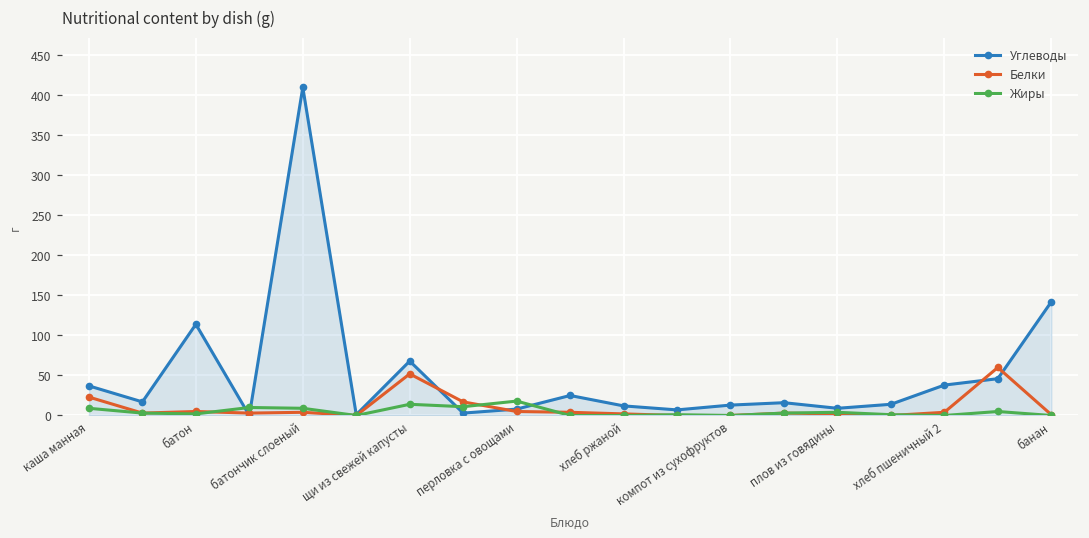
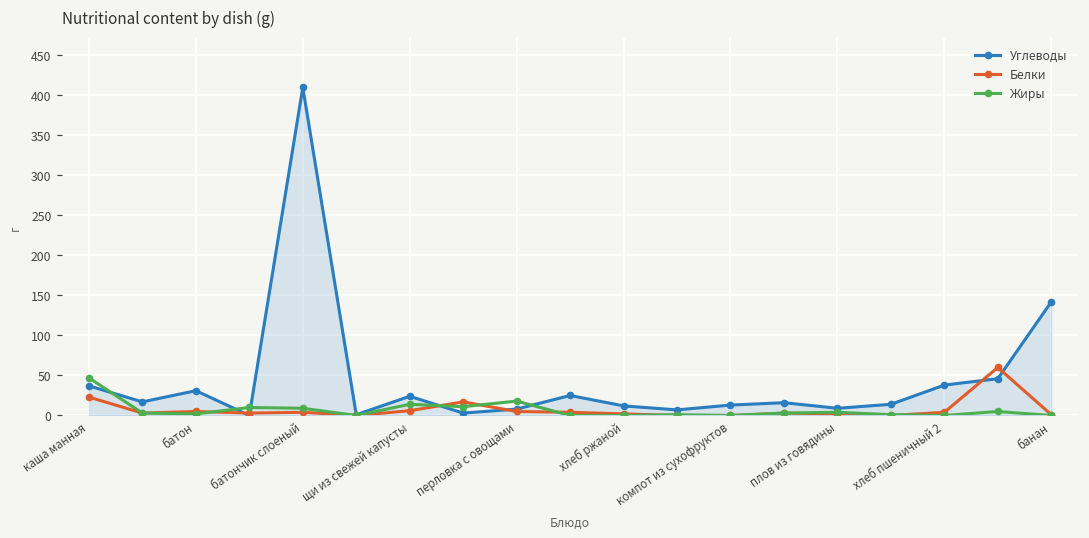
  {
    "Углеводы": {
      "каша манная": 40,
-     "батон": 110,
+     "батон": 30,
      "батончик слоеный": 410,
-     "щи из свежей капусты": 70,
+     "щи из свежей капусты": 20,
      "хлеб ржаной": 10,
      "компот из сухофруктов": 10,
      "плов из говядины": 10,
      "хлеб пшеничный 2": 40,
      "банан": 140
    },
    "Белки": {
      "каша манная": 20,
      "батончик слоеный": 0,
-     "щи из свежей капусты": 50,
+     "щи из свежей капусты": 10,
      "хлеб пшеничный 2": 0
    },
    "Жиры": {
-     "каша манная": 10,
+     "каша манная": 50,
      "батончик слоеный": 10,
      "щи из свежей капусты": 10,
      "перловка с овощами": 20,
      "хлеб пшеничный 2": 0
    }
  }
